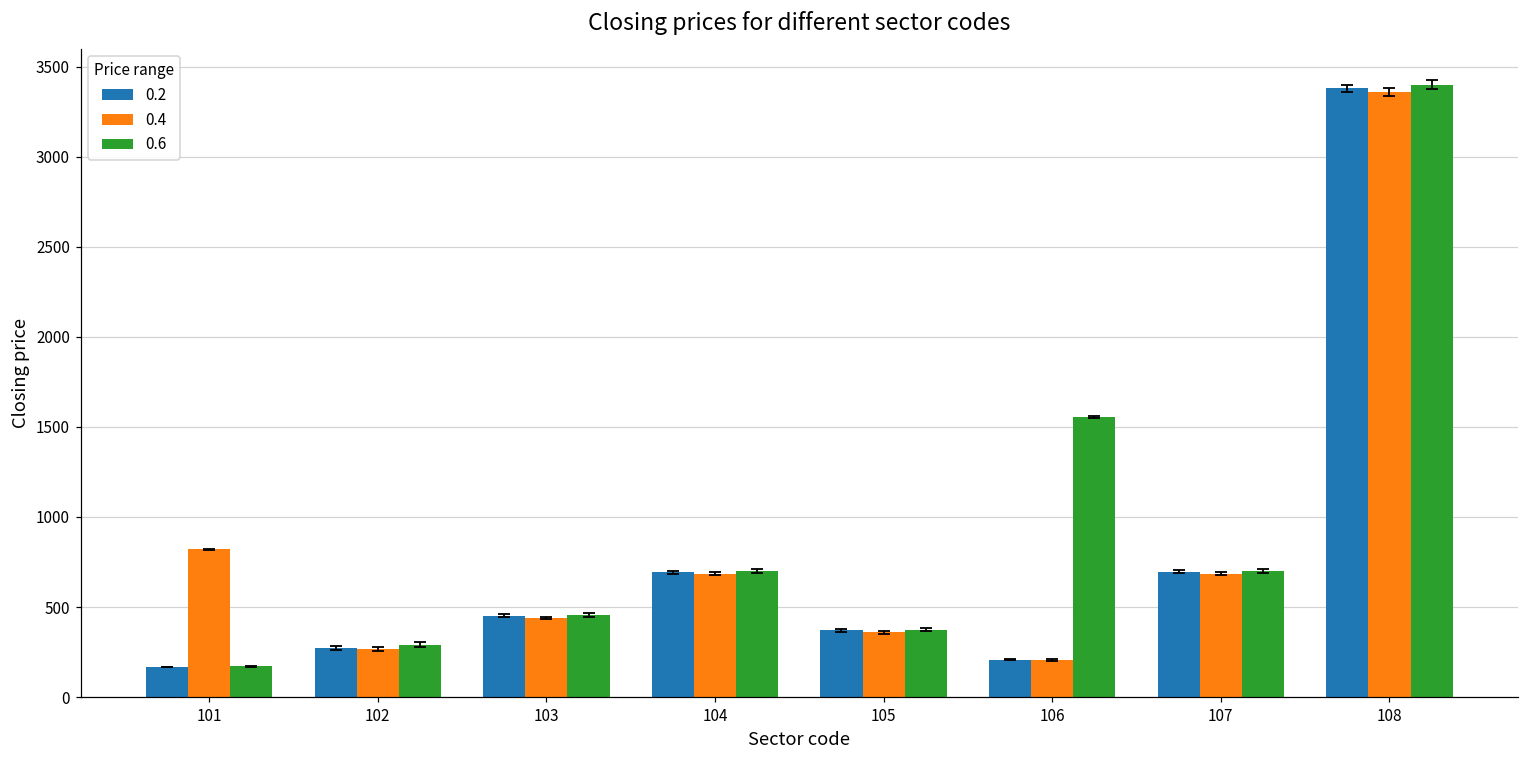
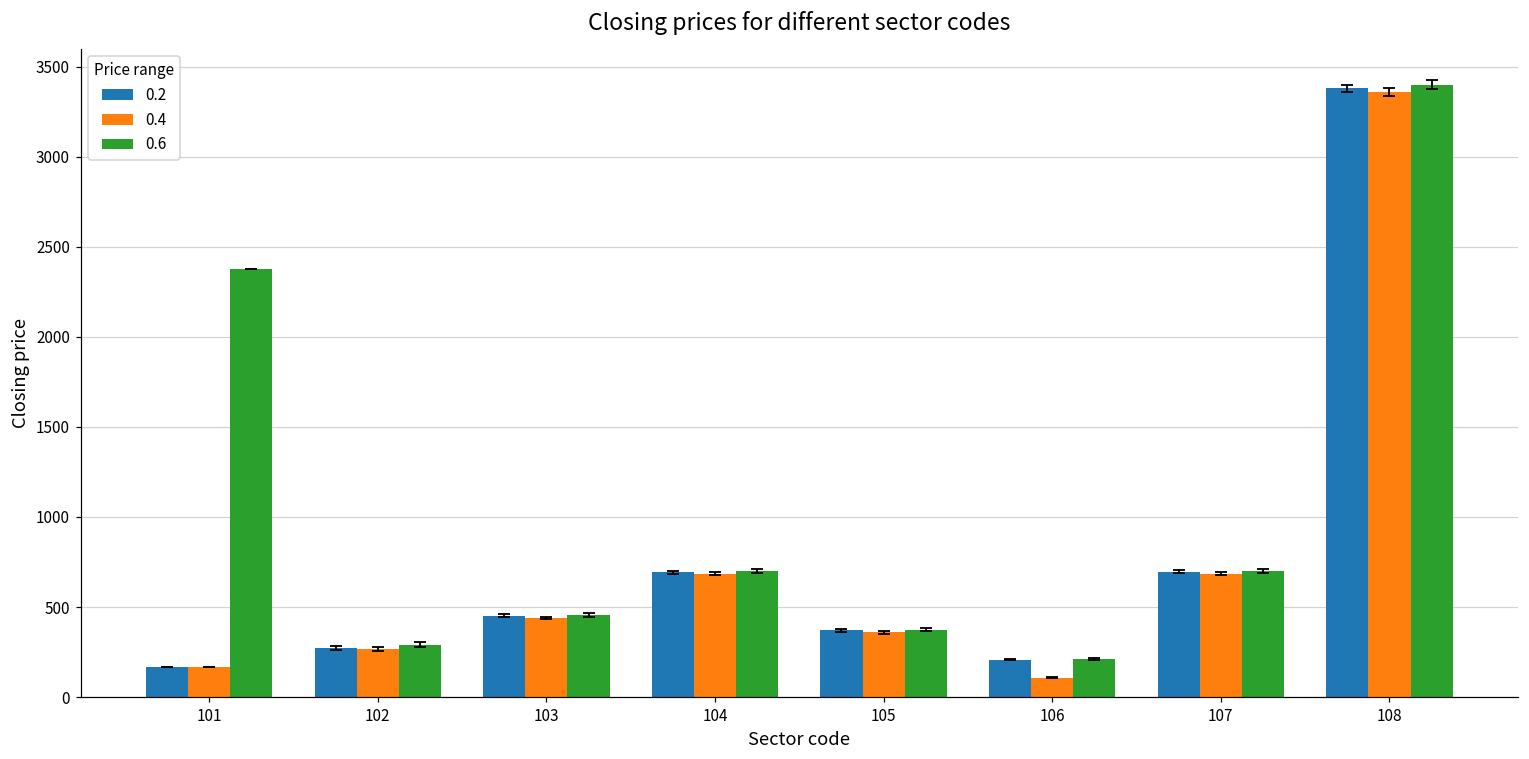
  {
    "0.4": {
-     "101": 820,
+     "101": 170,
      "102": 270,
      "103": 440,
      "104": 690,
      "105": 360,
-     "106": 210,
+     "106": 110,
      "107": 690,
      "108": 3360
    },
    "0.6": {
-     "101": 170,
+     "101": 2380,
      "102": 290,
      "103": 460,
      "104": 700,
      "105": 380,
-     "106": 1560,
+     "106": 210,
      "107": 700,
      "108": 3400
    }
  }
